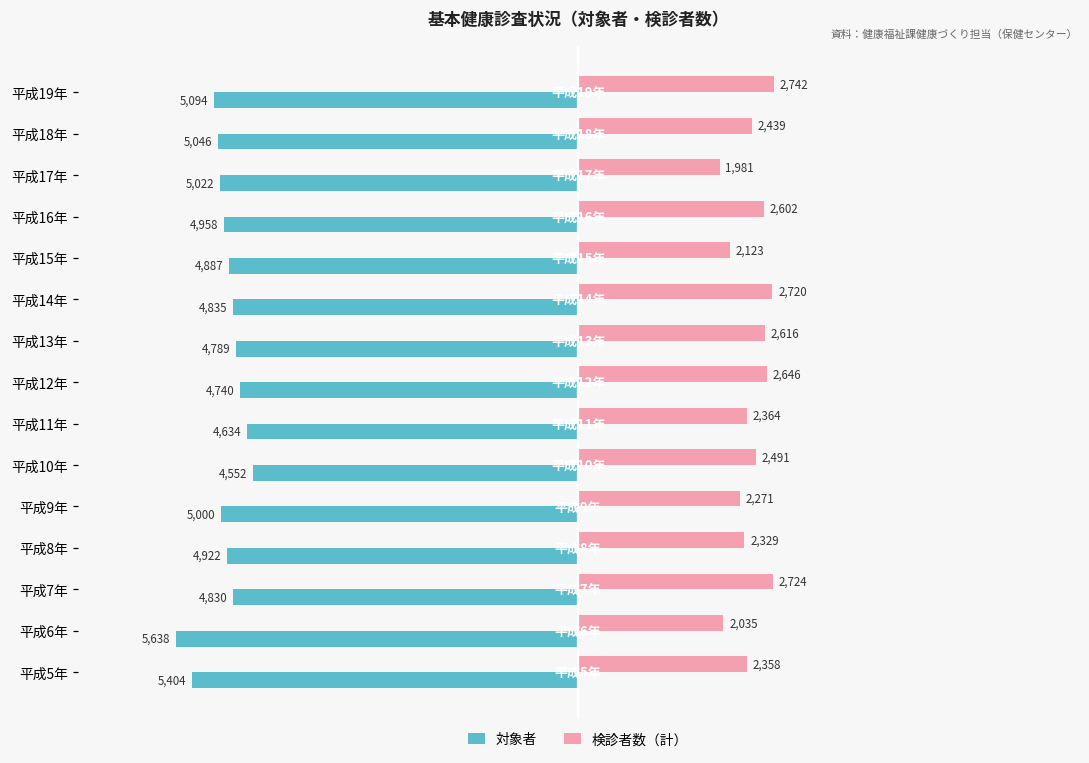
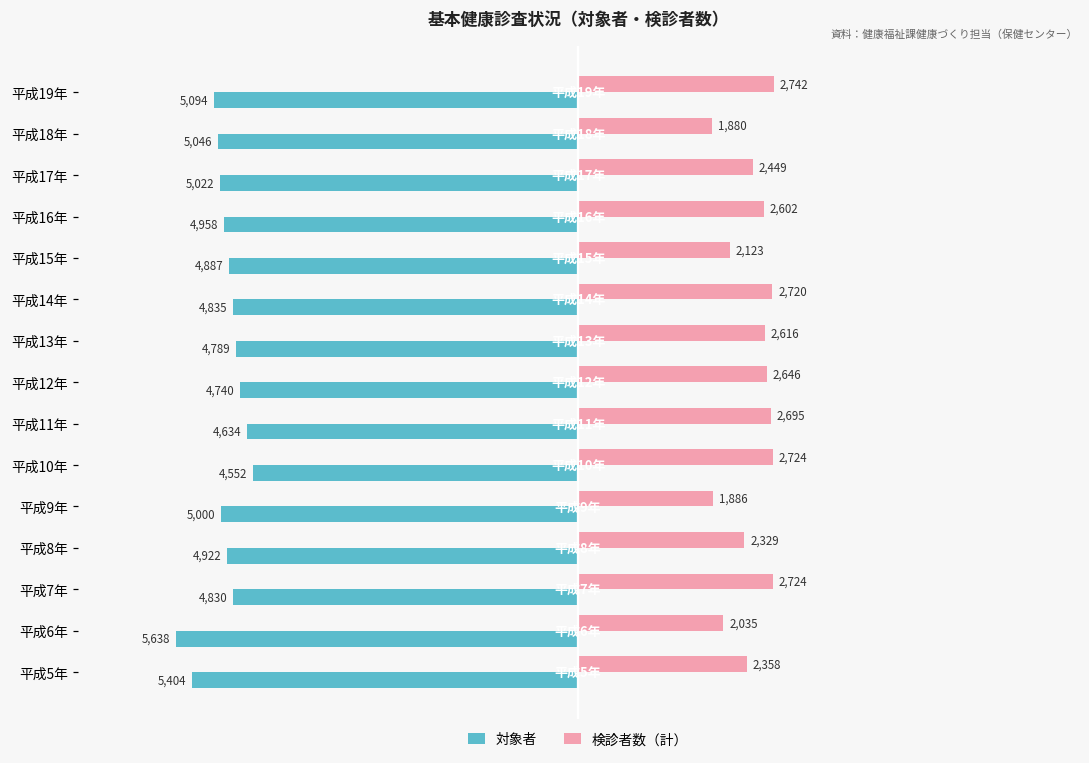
  {
    "検診者数（計）": {
      "平成19年": "2,742",
-     "平成18年": "2,439",
-     "平成17年": "1,981",
+     "平成18年": "1,880",
+     "平成17年": "2,449",
      "平成16年": "2,602",
      "平成15年": "2,123",
      "平成14年": "2,720",
      "平成13年": "2,616",
      "平成12年": "2,646",
-     "平成11年": "2,364",
-     "平成10年": "2,491",
-     "平成9年": "2,271",
+     "平成11年": "2,695",
+     "平成10年": "2,724",
+     "平成9年": "1,886",
      "平成8年": "2,329",
      "平成7年": "2,724",
      "平成6年": "2,035",
      "平成5年": "2,358"
    }
  }
